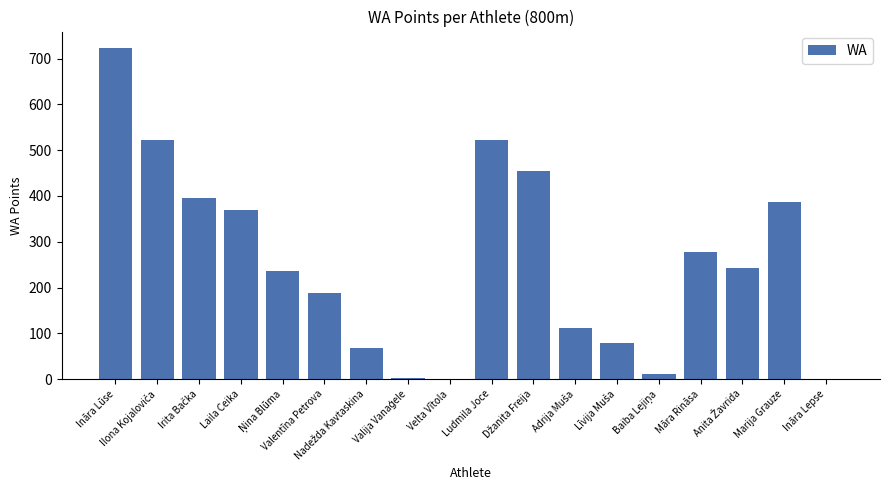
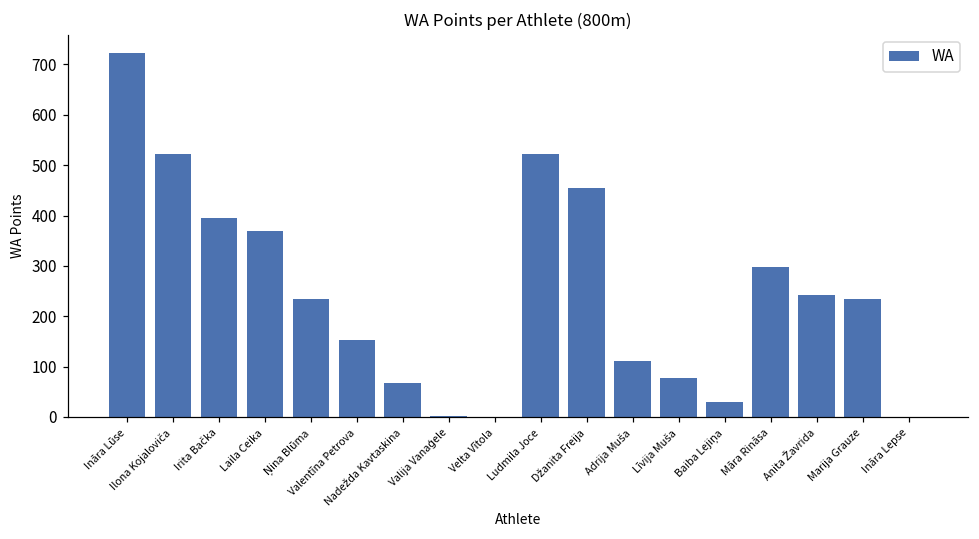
  {
    "Ināra Lūse": 720,
    "Ilona Kojaloviča": 520,
    "Irita Bačka": 400,
    "Laila Ceika": 370,
    "Ņina Blūma": 240,
-   "Valentīna Petrova": 190,
+   "Valentīna Petrova": 150,
    "Nadežda Kavtaskina": 70,
    "Velta Vītola": 0,
    "Ludmila Joce": 520,
    "Džanita Freija": 460,
    "Adrija Muša": 110,
    "Līvija Muša": 80,
-   "Baiba Lejiņa": 10,
-   "Māra Rināsa": 280,
+   "Baiba Lejiņa": 30,
+   "Māra Rināsa": 300,
    "Anita Žavrida": 240,
-   "Marija Grauze": 390,
+   "Marija Grauze": 240,
    "Ināra Lepse": 0
  }
